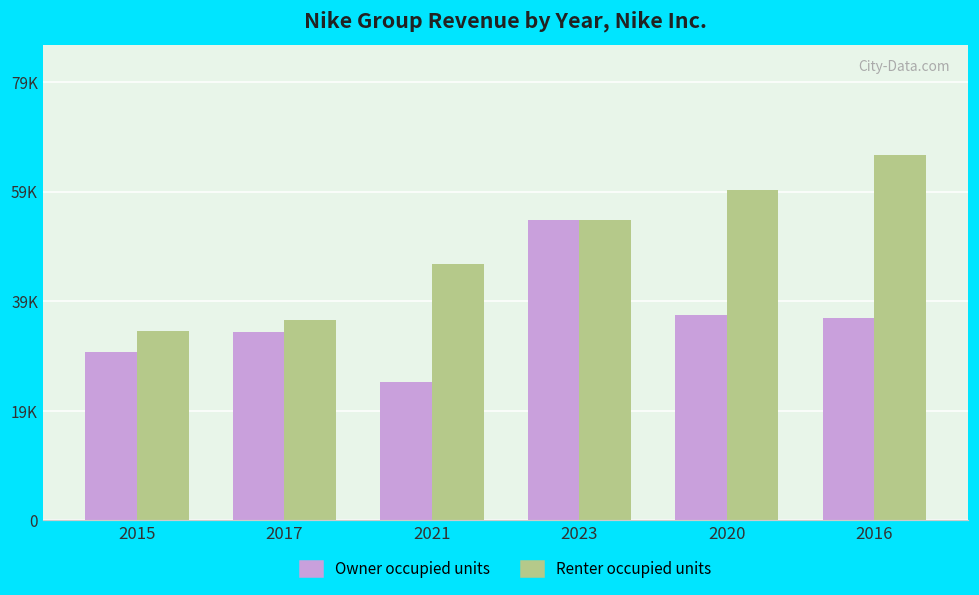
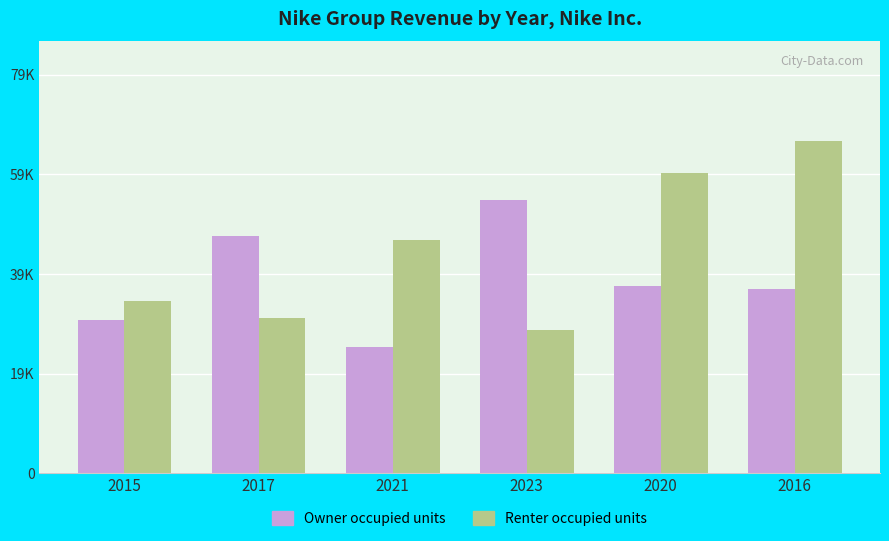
  {
    "Owner occupied units": {
      "2015": 31000,
-     "2017": 34000,
+     "2017": 48000,
      "2021": 25000,
      "2023": 55000,
      "2020": 37000,
      "2016": 37000
    },
    "Renter occupied units": {
      "2015": 34000,
-     "2017": 36000,
+     "2017": 31000,
      "2021": 47000,
-     "2023": 55000,
+     "2023": 29000,
      "2020": 60000,
      "2016": 67000
    }
  }
